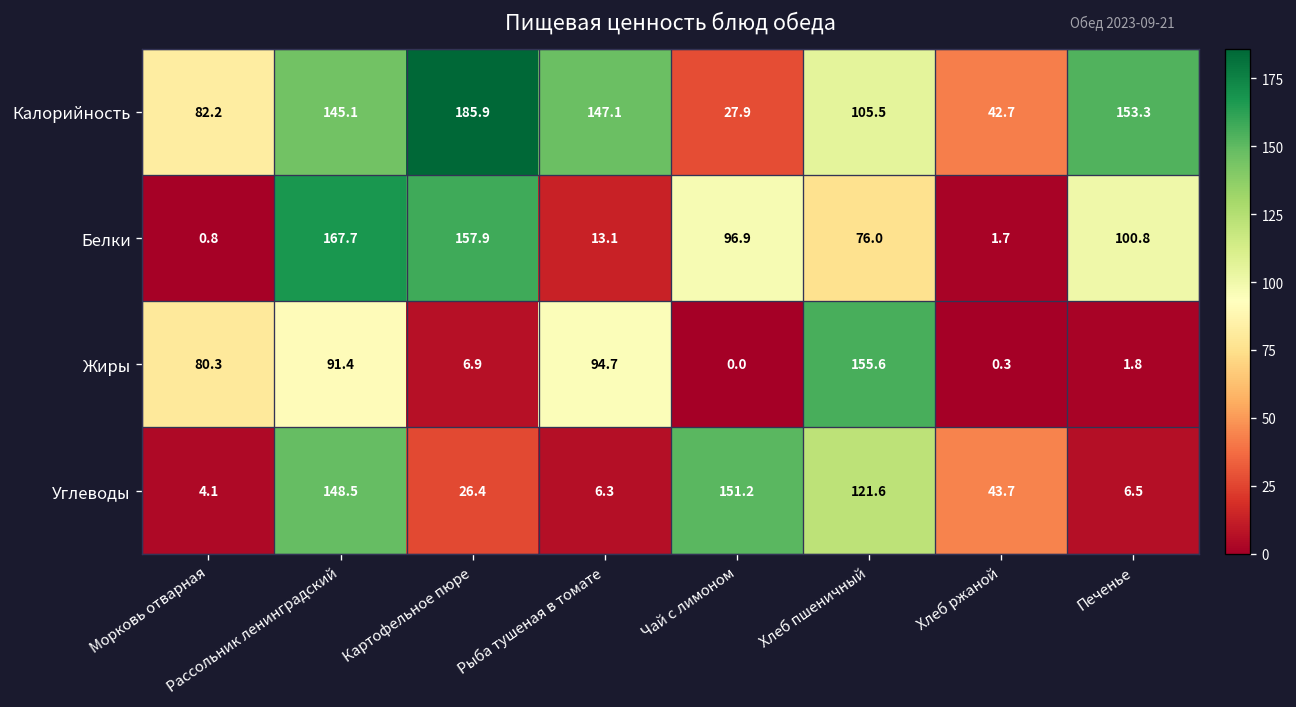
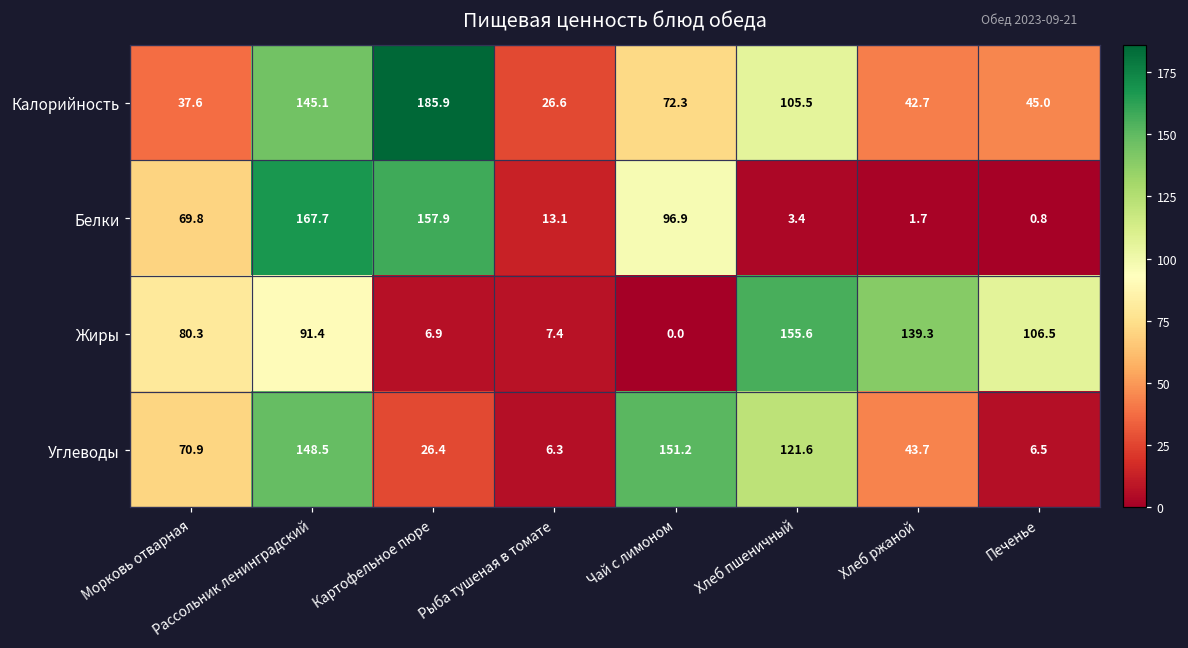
  {
    "Калорийность": {
-     "Морковь отварная": 82.2,
+     "Морковь отварная": 37.6,
      "Рассольник ленинградский": 145.1,
      "Картофельное пюре": 185.9,
-     "Рыба тушеная в томате": 147.1,
-     "Чай с лимоном": 27.9,
+     "Рыба тушеная в томате": 26.6,
+     "Чай с лимоном": 72.3,
      "Хлеб пшеничный": 105.5,
      "Хлеб ржаной": 42.7,
-     "Печенье": 153.3
+     "Печенье": 45.0
    },
    "Белки": {
-     "Морковь отварная": 0.8,
+     "Морковь отварная": 69.8,
      "Рассольник ленинградский": 167.7,
      "Картофельное пюре": 157.9,
      "Рыба тушеная в томате": 13.1,
      "Чай с лимоном": 96.9,
-     "Хлеб пшеничный": 76.0,
+     "Хлеб пшеничный": 3.4,
      "Хлеб ржаной": 1.7,
-     "Печенье": 100.8
+     "Печенье": 0.8
    },
    "Жиры": {
      "Морковь отварная": 80.3,
      "Рассольник ленинградский": 91.4,
      "Картофельное пюре": 6.9,
-     "Рыба тушеная в томате": 94.7,
+     "Рыба тушеная в томате": 7.4,
      "Чай с лимоном": 0.0,
      "Хлеб пшеничный": 155.6,
-     "Хлеб ржаной": 0.3,
-     "Печенье": 1.8
+     "Хлеб ржаной": 139.3,
+     "Печенье": 106.5
    },
    "Углеводы": {
-     "Морковь отварная": 4.1,
+     "Морковь отварная": 70.9,
      "Рассольник ленинградский": 148.5,
      "Картофельное пюре": 26.4,
      "Рыба тушеная в томате": 6.3,
      "Чай с лимоном": 151.2,
      "Хлеб пшеничный": 121.6,
      "Хлеб ржаной": 43.7,
      "Печенье": 6.5
    }
  }
